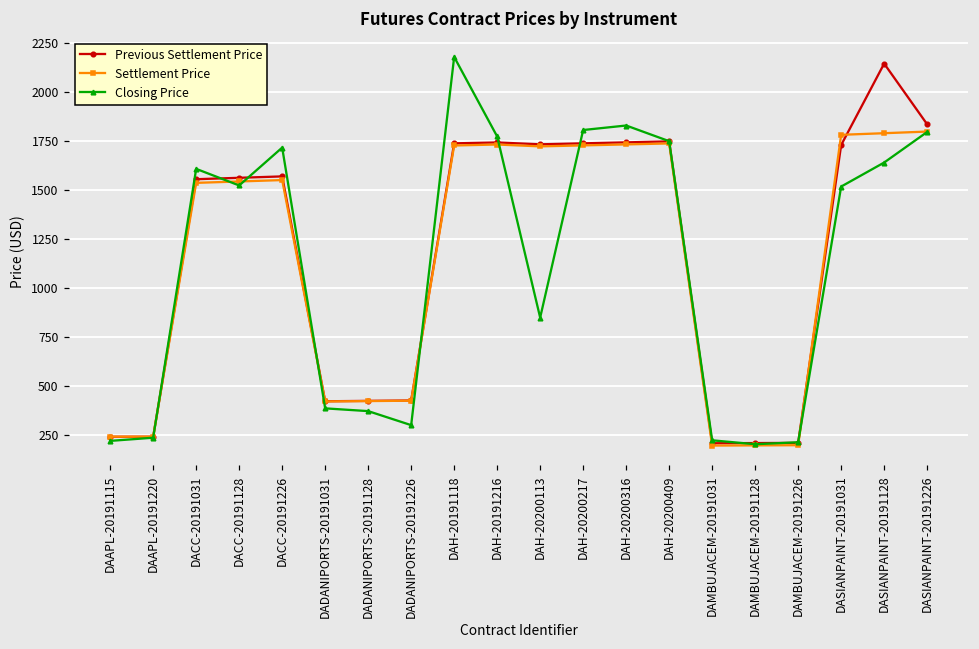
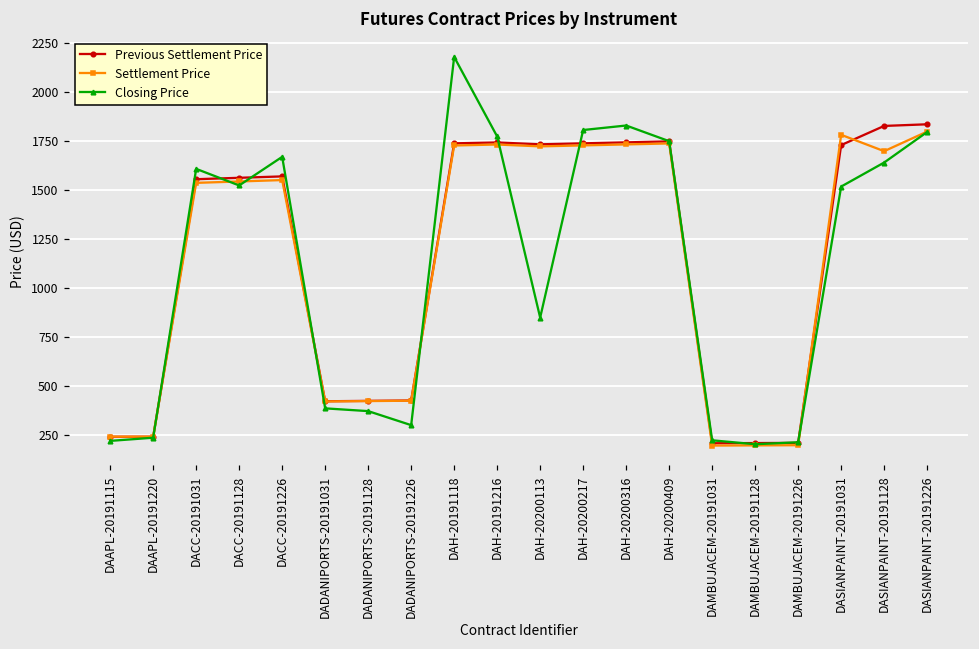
  {
    "Previous Settlement Price": {
      "DACC-20191031": 1560,
      "DACC-20191128": 1560,
      "DACC-20191226": 1570,
      "DASIANPAINT-20191031": 1730,
-     "DASIANPAINT-20191128": 2150,
+     "DASIANPAINT-20191128": 1830,
      "DASIANPAINT-20191226": 1840
    },
    "Settlement Price": {
      "DACC-20191031": 1540,
      "DACC-20191128": 1540,
      "DACC-20191226": 1550,
      "DASIANPAINT-20191031": 1780,
-     "DASIANPAINT-20191128": 1790
+     "DASIANPAINT-20191128": 1700
    },
    "Closing Price": {
      "DAAPL-20191115": 220,
      "DACC-20191031": 1610,
      "DACC-20191128": 1520,
-     "DACC-20191226": 1720,
+     "DACC-20191226": 1670,
      "DADANIPORTS-20191031": 390,
      "DADANIPORTS-20191128": 370,
      "DADANIPORTS-20191226": 300,
      "DAH-20191118": 2180,
      "DAH-20191216": 1770,
      "DAH-20200113": 850,
      "DAH-20200217": 1810,
      "DAH-20200316": 1830,
      "DAMBUJACEM-20191031": 220,
      "DASIANPAINT-20191031": 1520,
      "DASIANPAINT-20191128": 1640
    }
  }
